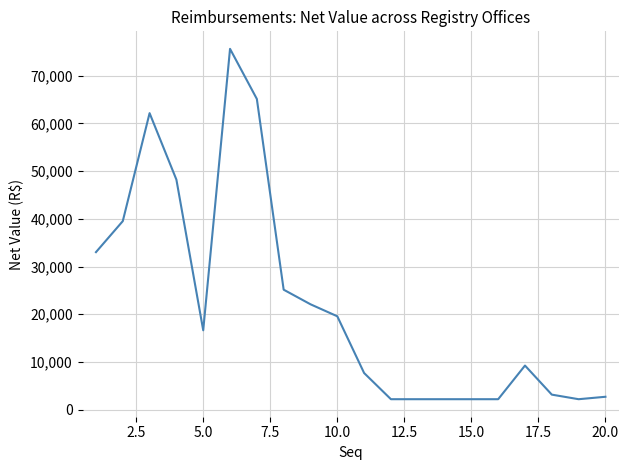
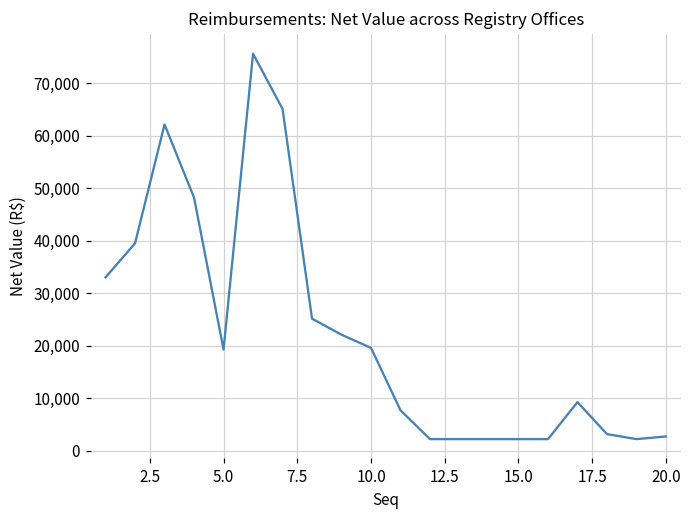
  {
-   "5.0": "17,000",
+   "5.0": "19,000",
    "10.0": "20,000",
    "15.0": "2,000",
    "20.0": "3,000"
  }
